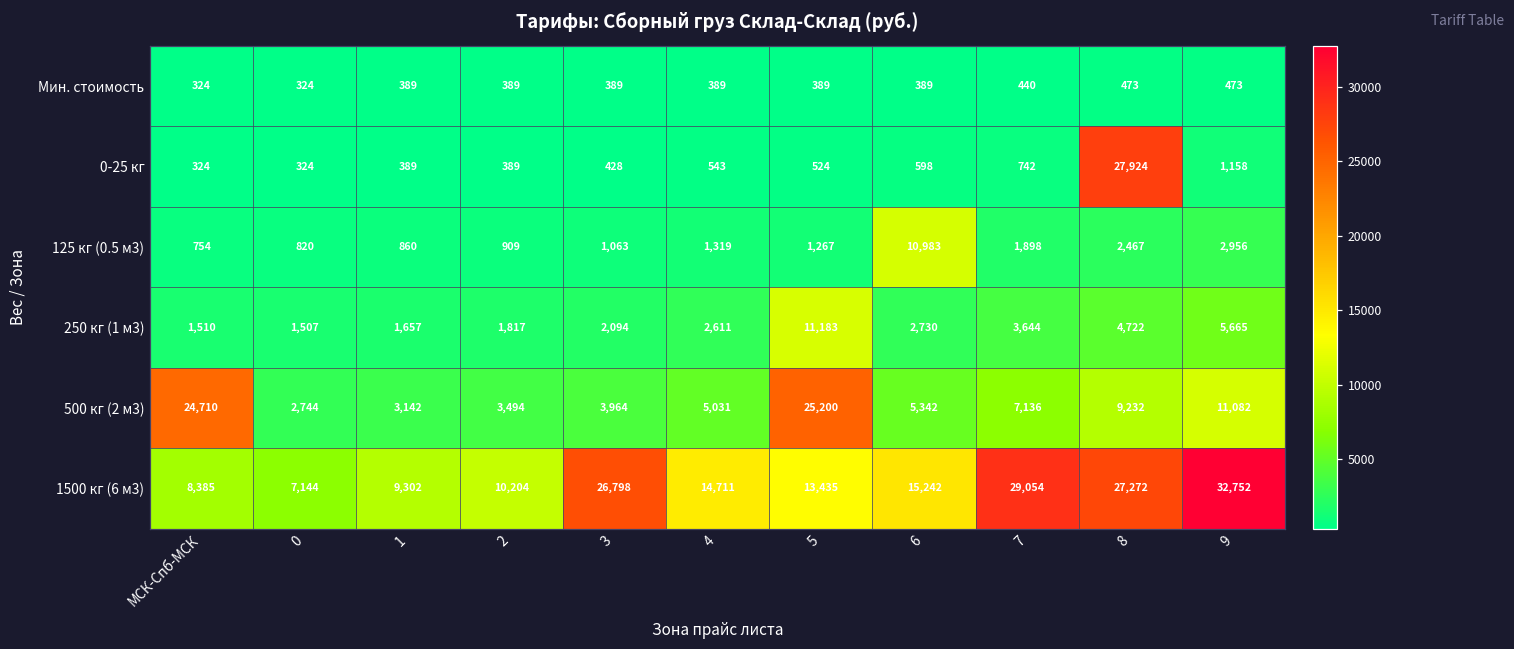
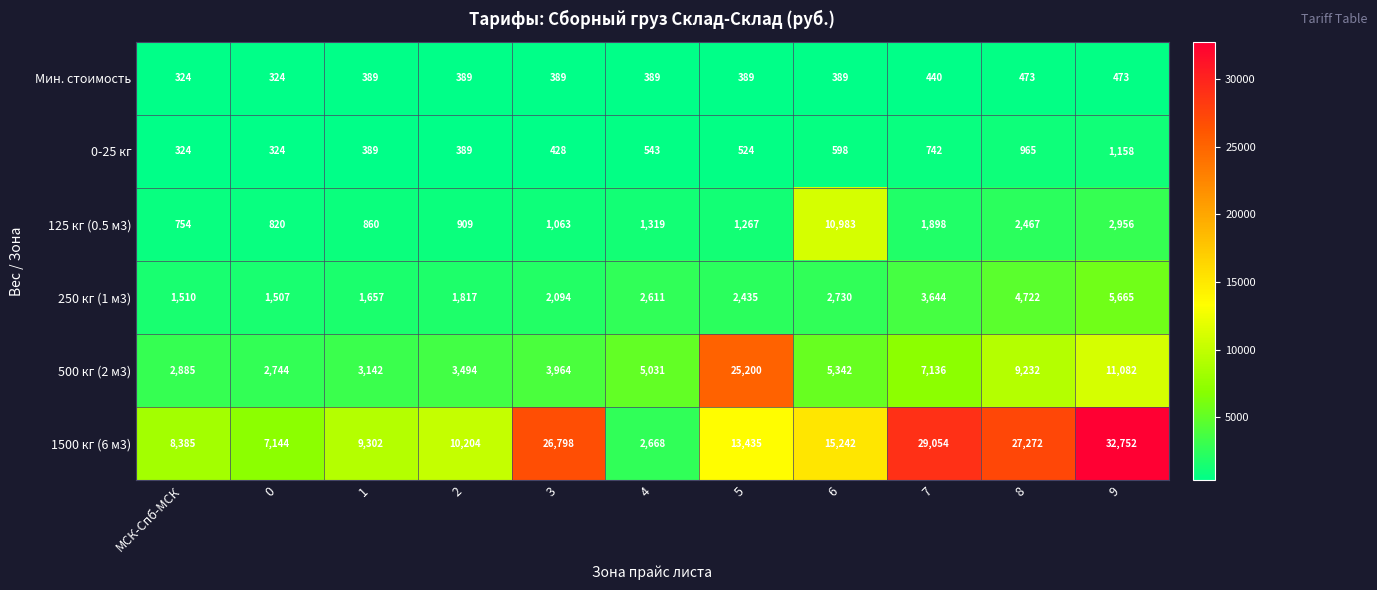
  {
    "Мин. стоимость": {
      "МСК-Спб-МСК": "324",
      "0": "324",
      "1": "389",
      "2": "389",
      "3": "389",
      "4": "389",
      "5": "389",
      "6": "389",
      "7": "440",
      "8": "473",
      "9": "473"
    },
    "0-25 кг": {
      "МСК-Спб-МСК": "324",
      "0": "324",
      "1": "389",
      "2": "389",
      "3": "428",
      "4": "543",
      "5": "524",
      "6": "598",
      "7": "742",
-     "8": "27,924",
+     "8": "965",
      "9": "1,158"
    },
    "125 кг (0.5 м3)": {
      "МСК-Спб-МСК": "754",
      "0": "820",
      "1": "860",
      "2": "909",
      "3": "1,063",
      "4": "1,319",
      "5": "1,267",
      "6": "10,983",
      "7": "1,898",
      "8": "2,467",
      "9": "2,956"
    },
    "250 кг (1 м3)": {
      "МСК-Спб-МСК": "1,510",
      "0": "1,507",
      "1": "1,657",
      "2": "1,817",
      "3": "2,094",
      "4": "2,611",
-     "5": "11,183",
+     "5": "2,435",
      "6": "2,730",
      "7": "3,644",
      "8": "4,722",
      "9": "5,665"
    },
    "500 кг (2 м3)": {
-     "МСК-Спб-МСК": "24,710",
+     "МСК-Спб-МСК": "2,885",
      "0": "2,744",
      "1": "3,142",
      "2": "3,494",
      "3": "3,964",
      "4": "5,031",
      "5": "25,200",
      "6": "5,342",
      "7": "7,136",
      "8": "9,232",
      "9": "11,082"
    },
    "1500 кг (6 м3)": {
      "МСК-Спб-МСК": "8,385",
      "0": "7,144",
      "1": "9,302",
      "2": "10,204",
      "3": "26,798",
-     "4": "14,711",
+     "4": "2,668",
      "5": "13,435",
      "6": "15,242",
      "7": "29,054",
      "8": "27,272",
      "9": "32,752"
    }
  }
